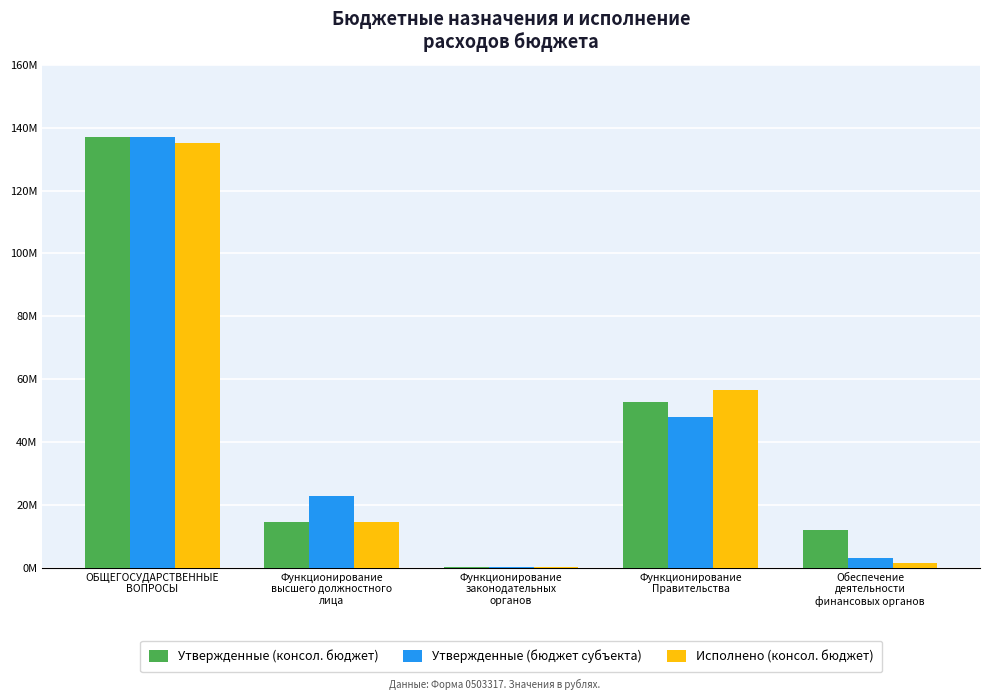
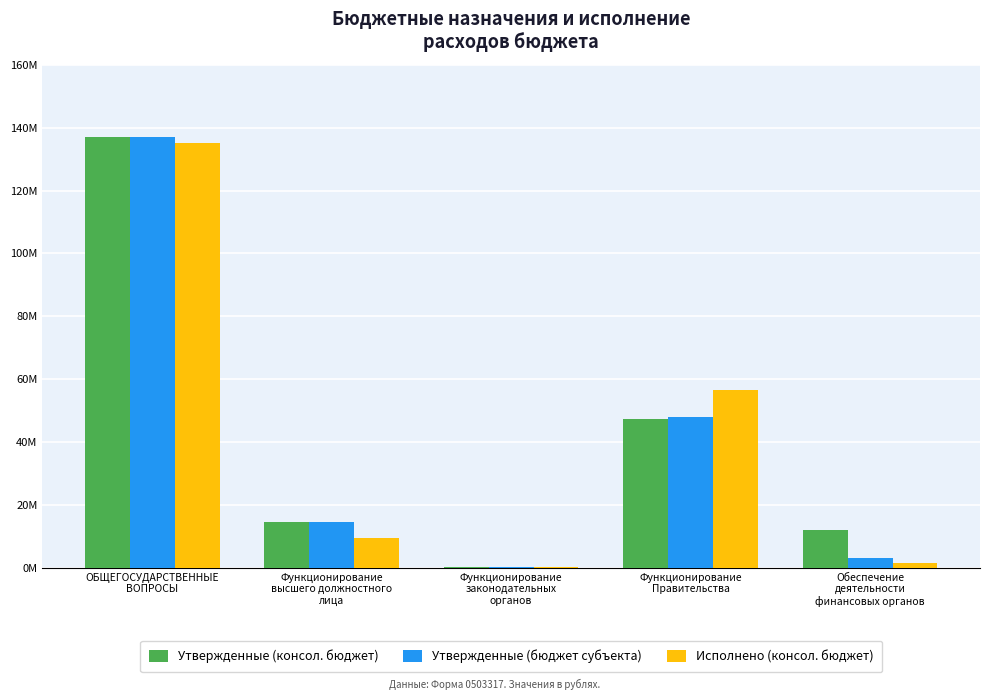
  {
    "Утвержденные (консол. бюджет)": {
      "ОБЩЕГОСУДАРСТВЕННЫЕ ВОПРОСЫ": 137000000,
      "Функционирование высшего должностного лица": 15000000,
-     "Функционирование Правительства": 53000000,
+     "Функционирование Правительства": 47000000,
      "Обеспечение деятельности финансовых органов": 12000000
    },
    "Утвержденные (бюджет субъекта)": {
      "ОБЩЕГОСУДАРСТВЕННЫЕ ВОПРОСЫ": 137000000,
-     "Функционирование высшего должностного лица": 23000000,
+     "Функционирование высшего должностного лица": 15000000,
      "Функционирование Правительства": 48000000,
      "Обеспечение деятельности финансовых органов": 3000000
    },
    "Исполнено (консол. бюджет)": {
      "ОБЩЕГОСУДАРСТВЕННЫЕ ВОПРОСЫ": 135000000,
-     "Функционирование высшего должностного лица": 15000000,
+     "Функционирование высшего должностного лица": 10000000,
      "Функционирование Правительства": 56000000,
      "Обеспечение деятельности финансовых органов": 2000000
    }
  }
